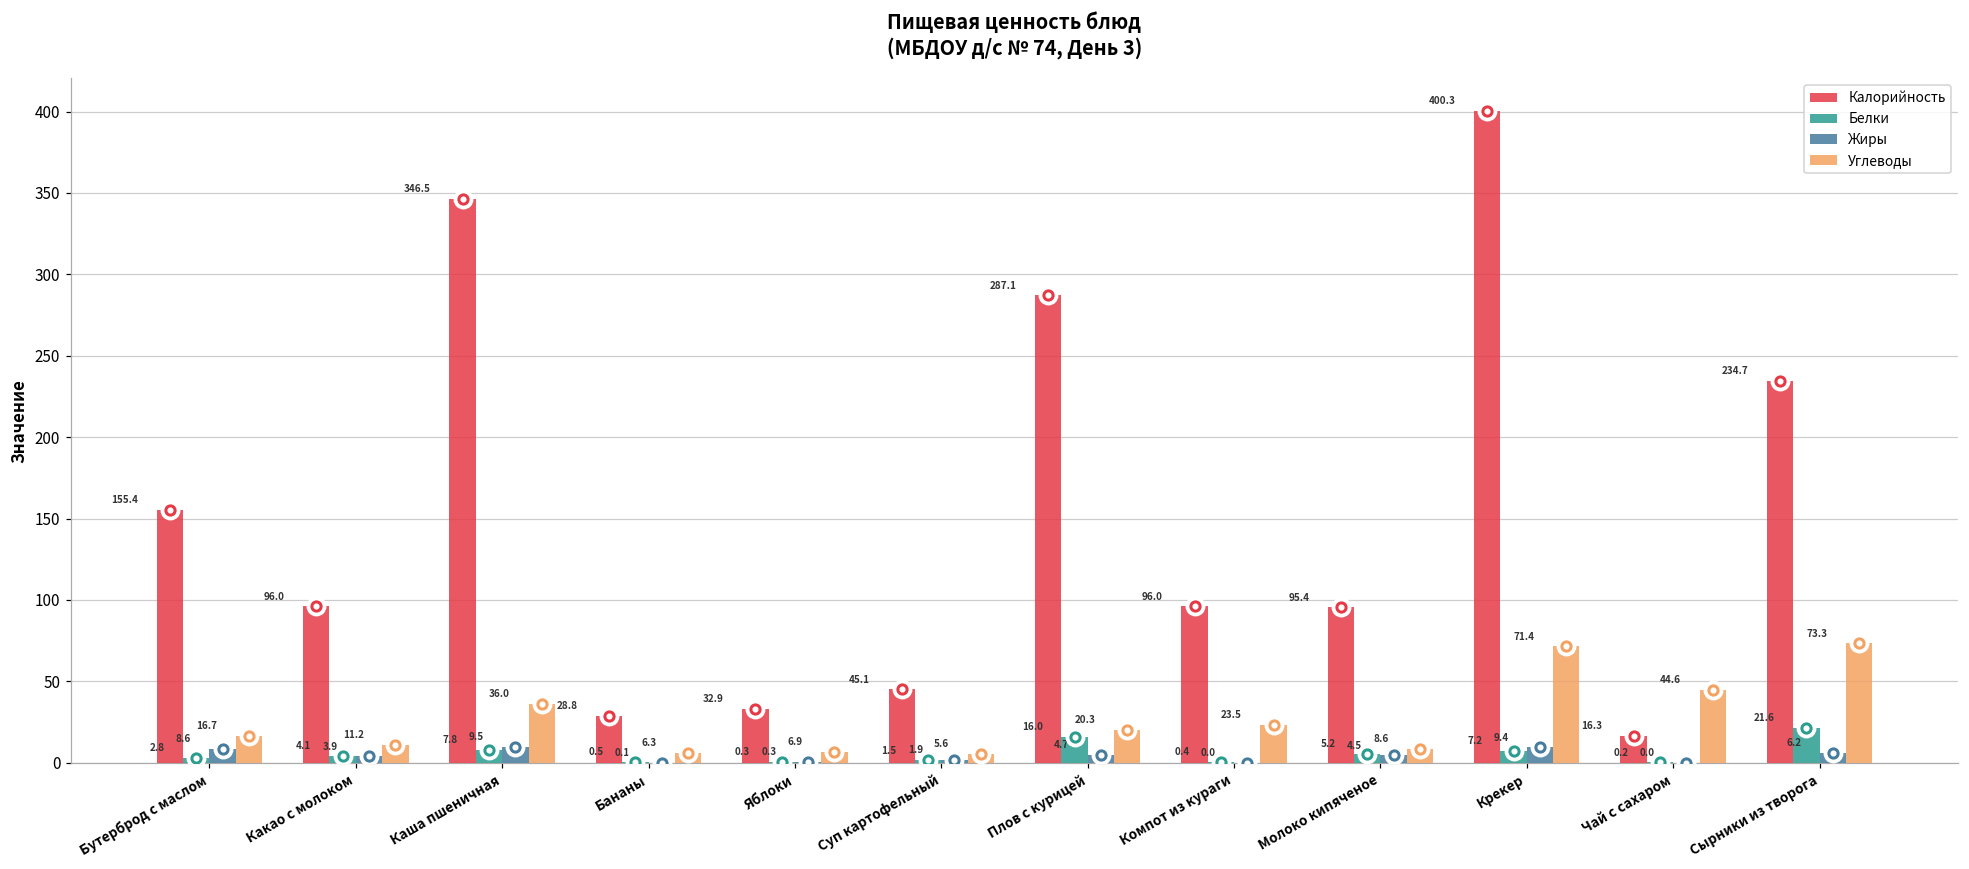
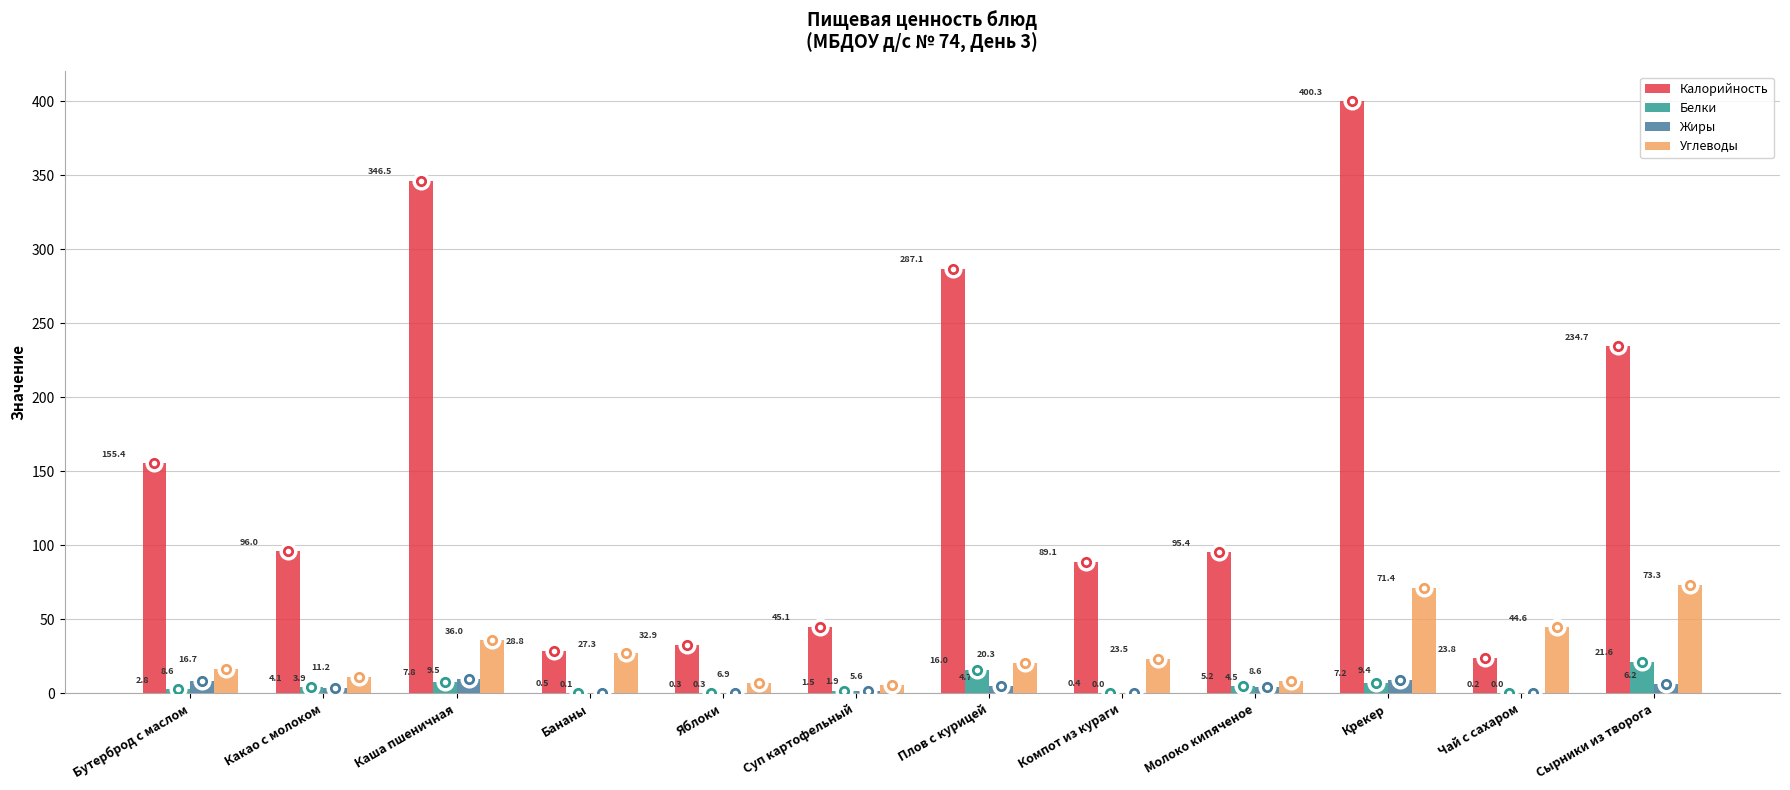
  {
    "Калорийность": {
-     "Компот из кураги": 96.0,
-     "Чай с сахаром": 16.3
+     "Компот из кураги": 89.1,
+     "Чай с сахаром": 23.8
    },
    "Углеводы": {
-     "Бананы": 6.3
+     "Бананы": 27.3
    }
  }
